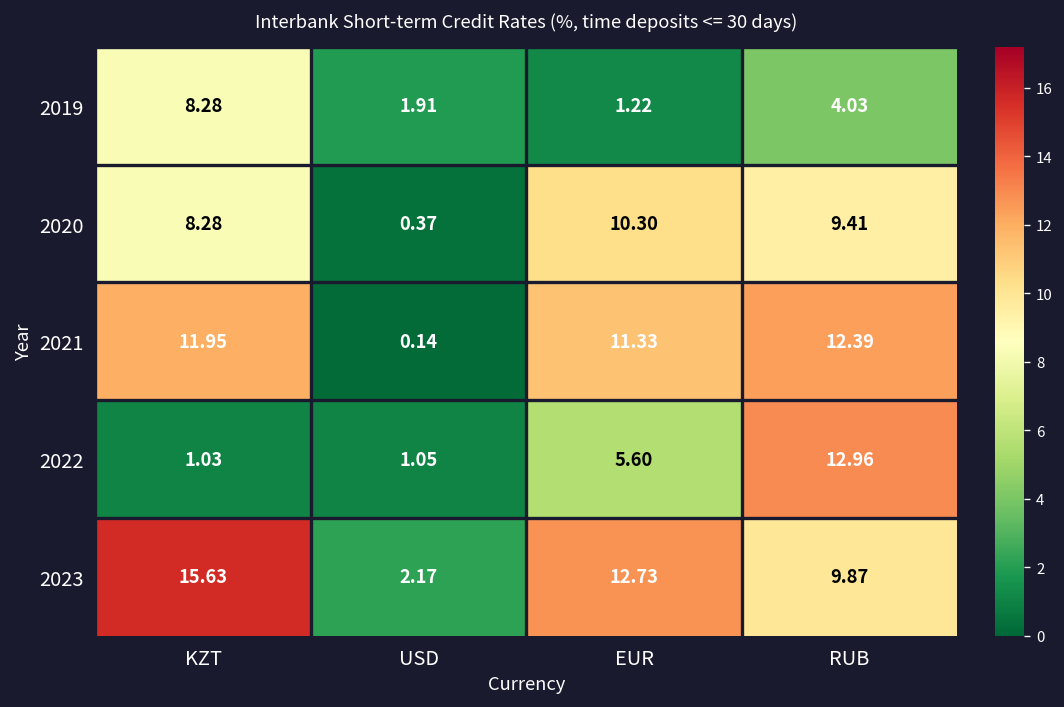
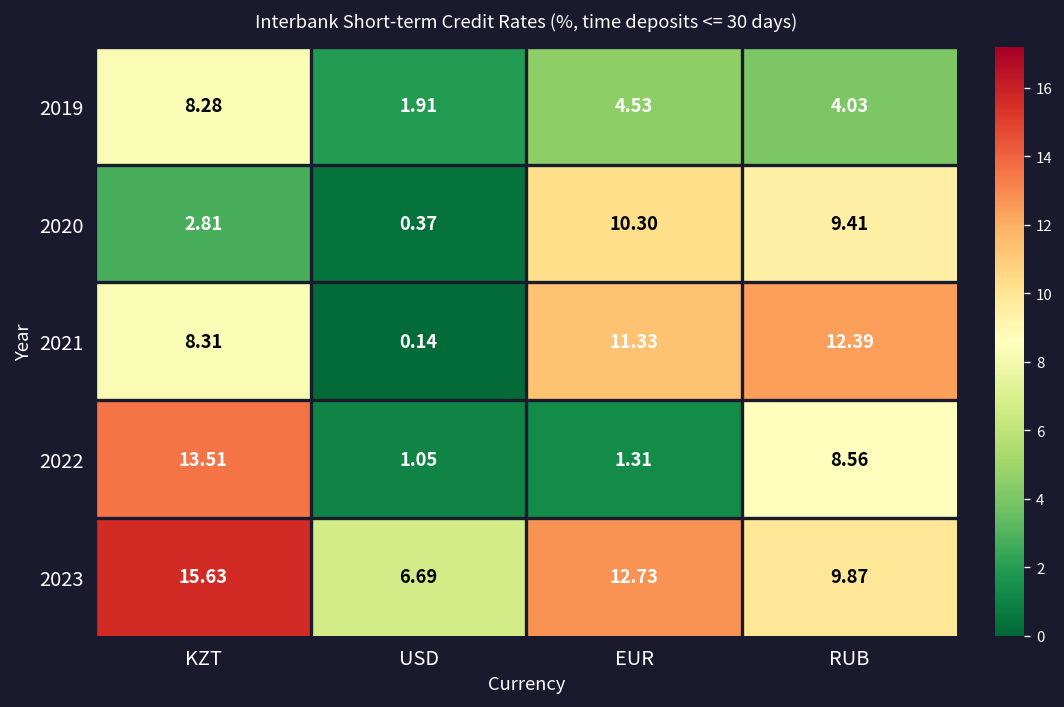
  {
    "2019": {
      "KZT": 8.28,
      "USD": 1.91,
-     "EUR": 1.22,
+     "EUR": 4.53,
      "RUB": 4.03
    },
    "2020": {
-     "KZT": 8.28,
+     "KZT": 2.81,
      "USD": 0.37,
      "EUR": 10.30,
      "RUB": 9.41
    },
    "2021": {
-     "KZT": 11.95,
+     "KZT": 8.31,
      "USD": 0.14,
      "EUR": 11.33,
      "RUB": 12.39
    },
    "2022": {
-     "KZT": 1.03,
+     "KZT": 13.51,
      "USD": 1.05,
-     "EUR": 5.60,
-     "RUB": 12.96
+     "EUR": 1.31,
+     "RUB": 8.56
    },
    "2023": {
      "KZT": 15.63,
-     "USD": 2.17,
+     "USD": 6.69,
      "EUR": 12.73,
      "RUB": 9.87
    }
  }
